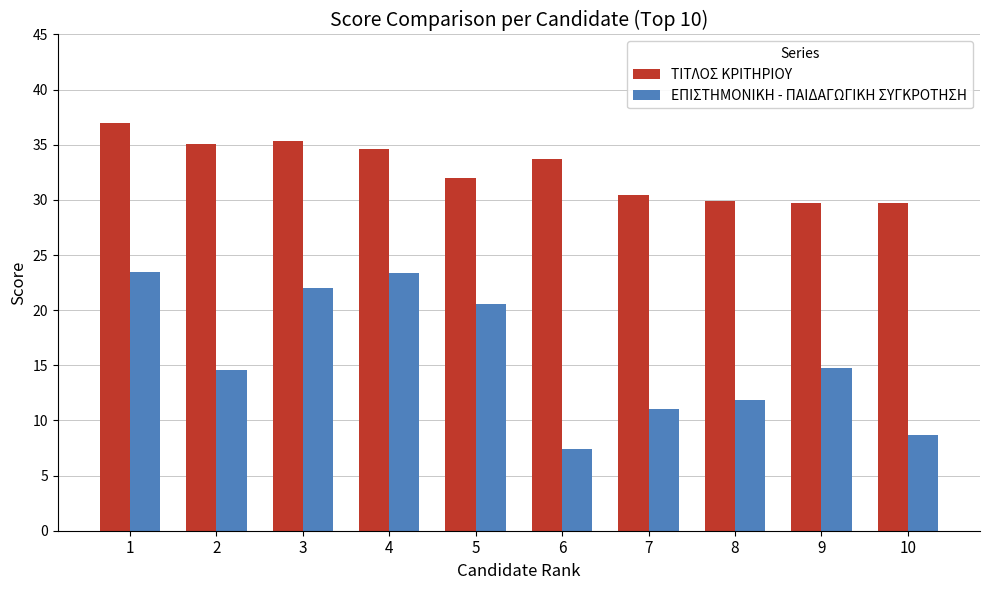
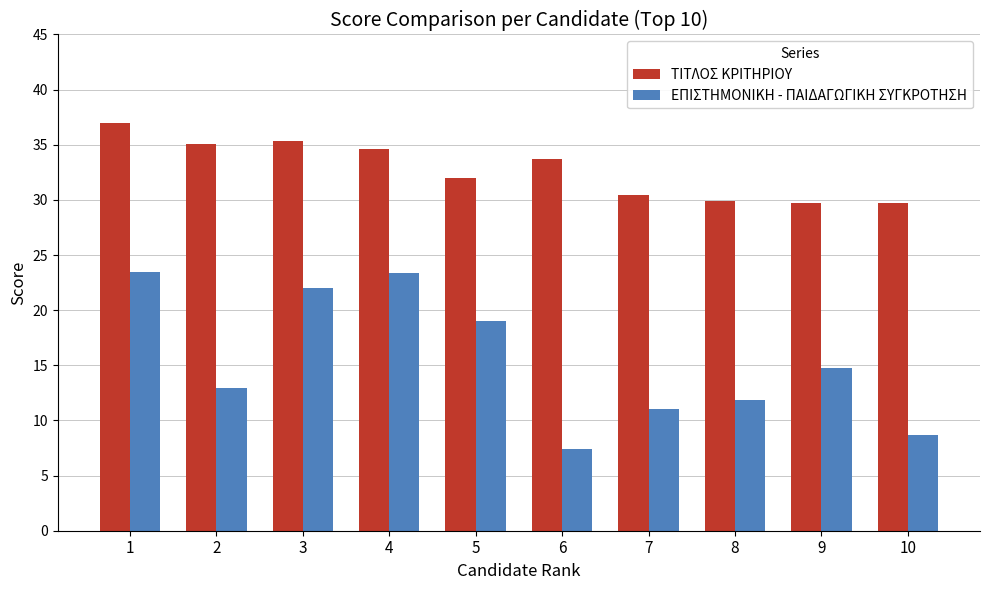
  {
    "ΤΙΤΛΟΣ ΚΡΙΤΗΡΙΟΥ": {
      "1": 37.0,
      "2": 35.1,
      "3": 35.4,
      "4": 34.6,
      "5": 32.0,
      "6": 33.7,
      "7": 30.4,
      "8": 29.9,
      "9": 29.8,
      "10": 29.7
    },
    "ΕΠΙΣΤΗΜΟΝΙΚΗ - ΠΑΙΔΑΓΩΓΙΚΗ ΣΥΓΚΡΟΤΗΣΗ": {
      "1": 23.5,
-     "2": 14.6,
+     "2": 12.9,
      "3": 22.0,
      "4": 23.4,
-     "5": 20.6,
+     "5": 19.0,
      "6": 7.4,
      "7": 11.0,
      "8": 11.9,
      "9": 14.8,
      "10": 8.7
    }
  }
